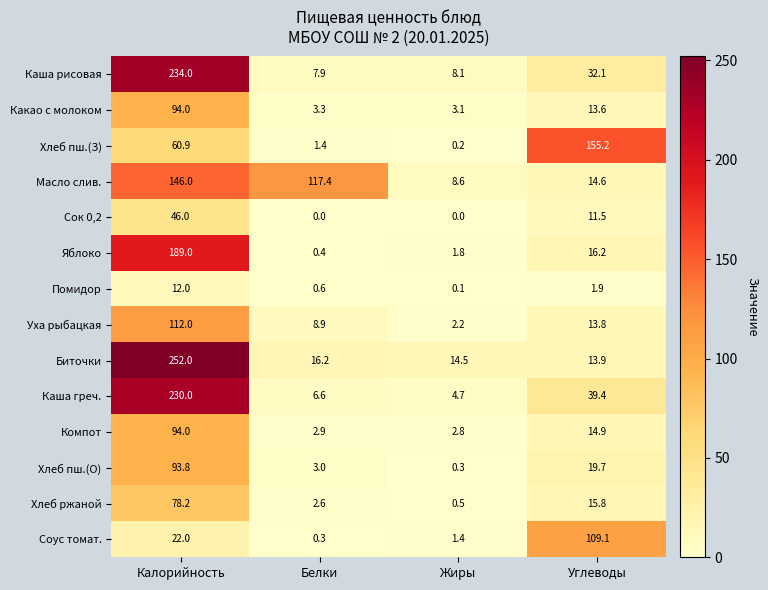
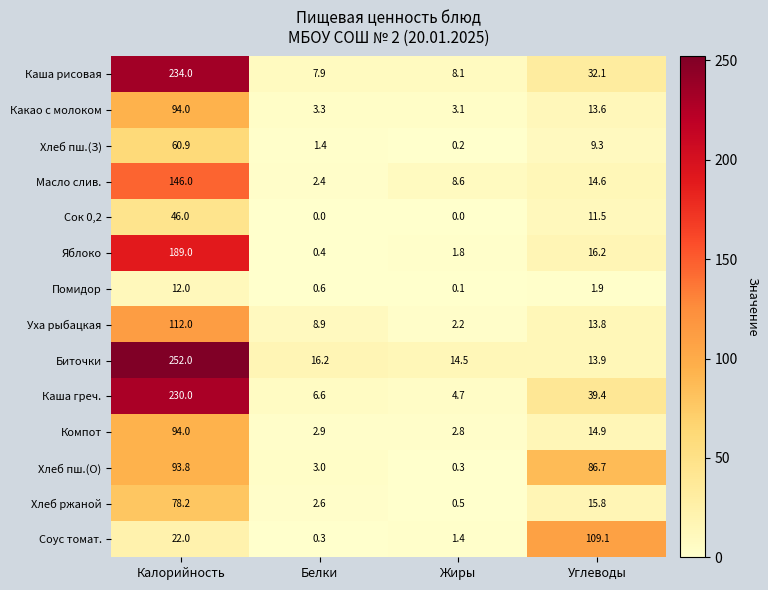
  {
    "Каша рисовая": {
      "Калорийность": 234.0,
      "Белки": 7.9,
      "Жиры": 8.1,
      "Углеводы": 32.1
    },
    "Какао с молоком": {
      "Калорийность": 94.0,
      "Белки": 3.3,
      "Жиры": 3.1,
      "Углеводы": 13.6
    },
    "Хлеб пш.(З)": {
      "Калорийность": 60.9,
      "Белки": 1.4,
      "Жиры": 0.2,
-     "Углеводы": 155.2
+     "Углеводы": 9.3
    },
    "Масло слив.": {
      "Калорийность": 146.0,
-     "Белки": 117.4,
+     "Белки": 2.4,
      "Жиры": 8.6,
      "Углеводы": 14.6
    },
    "Сок 0,2": {
      "Калорийность": 46.0,
      "Белки": 0.0,
      "Жиры": 0.0,
      "Углеводы": 11.5
    },
    "Яблоко": {
      "Калорийность": 189.0,
      "Белки": 0.4,
      "Жиры": 1.8,
      "Углеводы": 16.2
    },
    "Помидор": {
      "Калорийность": 12.0,
      "Белки": 0.6,
      "Жиры": 0.1,
      "Углеводы": 1.9
    },
    "Уха рыбацкая": {
      "Калорийность": 112.0,
      "Белки": 8.9,
      "Жиры": 2.2,
      "Углеводы": 13.8
    },
    "Биточки": {
      "Калорийность": 252.0,
      "Белки": 16.2,
      "Жиры": 14.5,
      "Углеводы": 13.9
    },
    "Каша греч.": {
      "Калорийность": 230.0,
      "Белки": 6.6,
      "Жиры": 4.7,
      "Углеводы": 39.4
    },
    "Компот": {
      "Калорийность": 94.0,
      "Белки": 2.9,
      "Жиры": 2.8,
      "Углеводы": 14.9
    },
    "Хлеб пш.(О)": {
      "Калорийность": 93.8,
      "Белки": 3.0,
      "Жиры": 0.3,
-     "Углеводы": 19.7
+     "Углеводы": 86.7
    },
    "Хлеб ржаной": {
      "Калорийность": 78.2,
      "Белки": 2.6,
      "Жиры": 0.5,
      "Углеводы": 15.8
    },
    "Соус томат.": {
      "Калорийность": 22.0,
      "Белки": 0.3,
      "Жиры": 1.4,
      "Углеводы": 109.1
    }
  }
